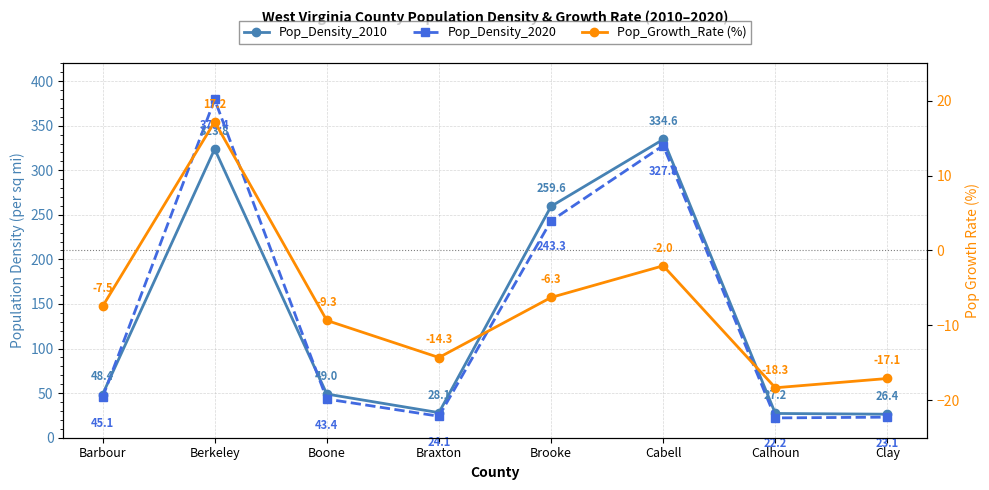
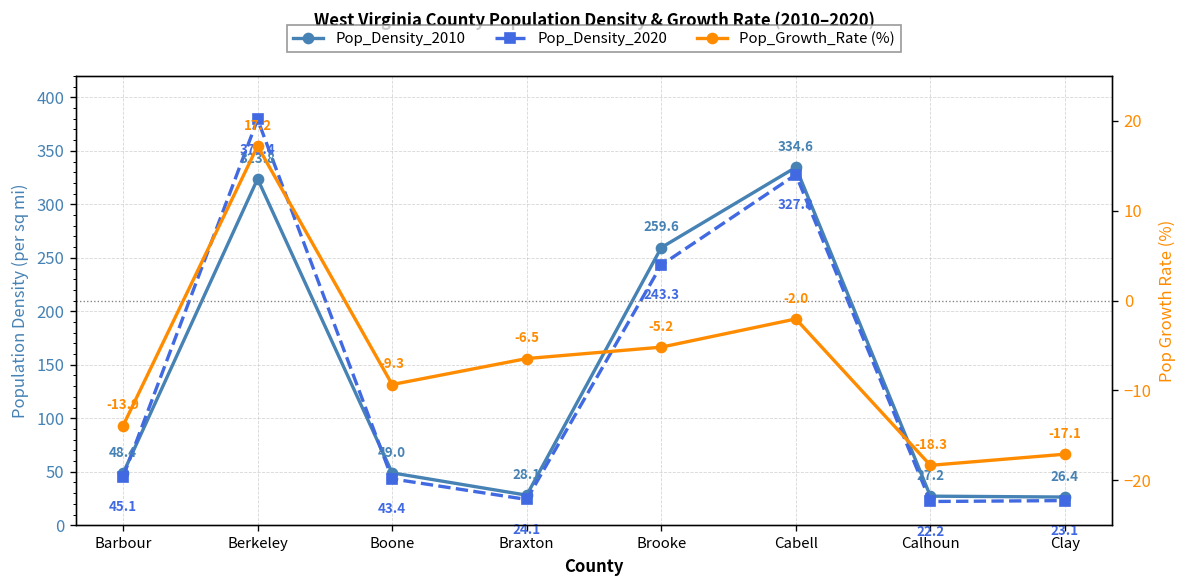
  {
    "Pop_Growth_Rate (%)": {
-     "Barbour": -7.5,
+     "Barbour": -13.9,
      "Boone": -9.3,
-     "Braxton": -14.3,
-     "Brooke": -6.3,
+     "Braxton": -6.5,
+     "Brooke": -5.2,
      "Cabell": -2.0,
      "Calhoun": -18.3,
      "Clay": -17.1
    }
  }
